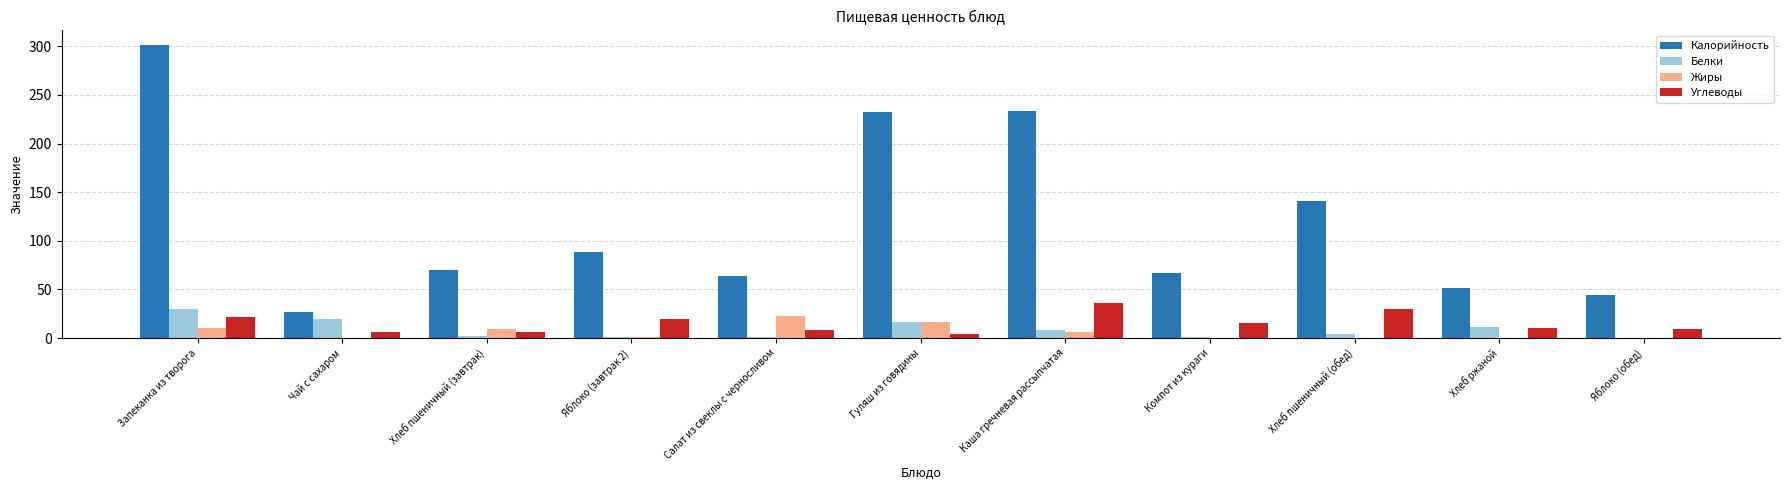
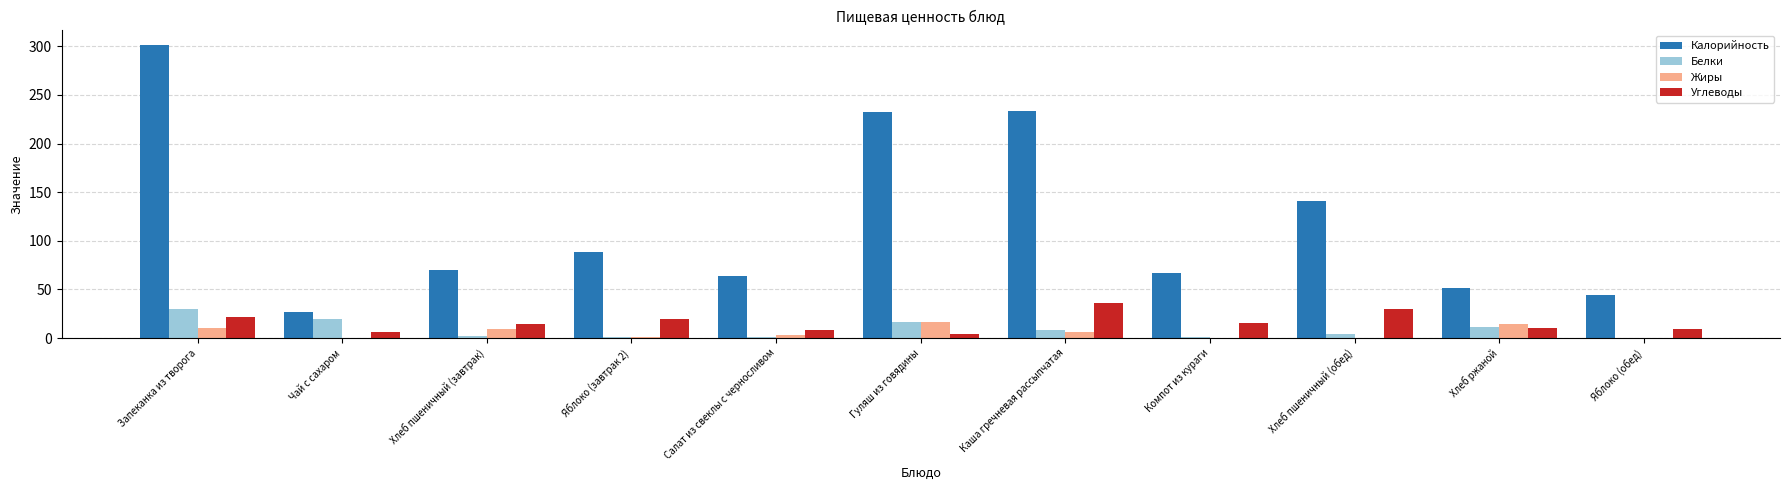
  {
    "Калорийность": {
      "Запеканка из творога": 300,
      "Чай с сахаром": 30,
      "Хлеб пшеничный (завтрак)": 70,
      "Яблоко (завтрак 2)": 90,
      "Салат из свеклы с черносливом": 60,
      "Гуляш из говядины": 230,
      "Каша гречневая рассыпчатая": 230,
      "Компот из кураги": 70,
      "Хлеб пшеничный (обед)": 140,
      "Хлеб ржаной": 50,
      "Яблоко (обед)": 40
    },
    "Белки": {
      "Запеканка из творога": 30,
      "Чай с сахаром": 20,
      "Гуляш из говядины": 20,
      "Каша гречневая рассыпчатая": 10,
      "Хлеб пшеничный (обед)": 0,
      "Хлеб ржаной": 10
    },
    "Жиры": {
      "Запеканка из творога": 10,
      "Чай с сахаром": 0,
      "Хлеб пшеничный (завтрак)": 10,
-     "Салат из свеклы с черносливом": 20,
+     "Салат из свеклы с черносливом": 0,
      "Гуляш из говядины": 20,
      "Каша гречневая рассыпчатая": 10,
-     "Хлеб ржаной": 0
+     "Хлеб ржаной": 10
    },
    "Углеводы": {
      "Запеканка из творога": 20,
      "Чай с сахаром": 10,
-     "Хлеб пшеничный (завтрак)": 6,
+     "Хлеб пшеничный (завтрак)": 15,
      "Яблоко (завтрак 2)": 20,
      "Салат из свеклы с черносливом": 10,
      "Гуляш из говядины": 0,
      "Каша гречневая рассыпчатая": 40,
      "Компот из кураги": 20,
      "Хлеб пшеничный (обед)": 30,
      "Хлеб ржаной": 10,
      "Яблоко (обед)": 10
    }
  }
